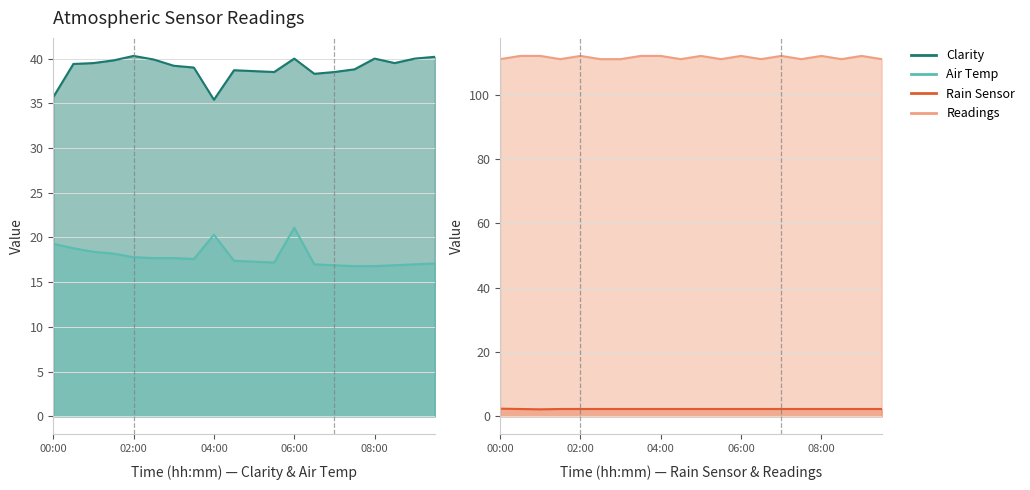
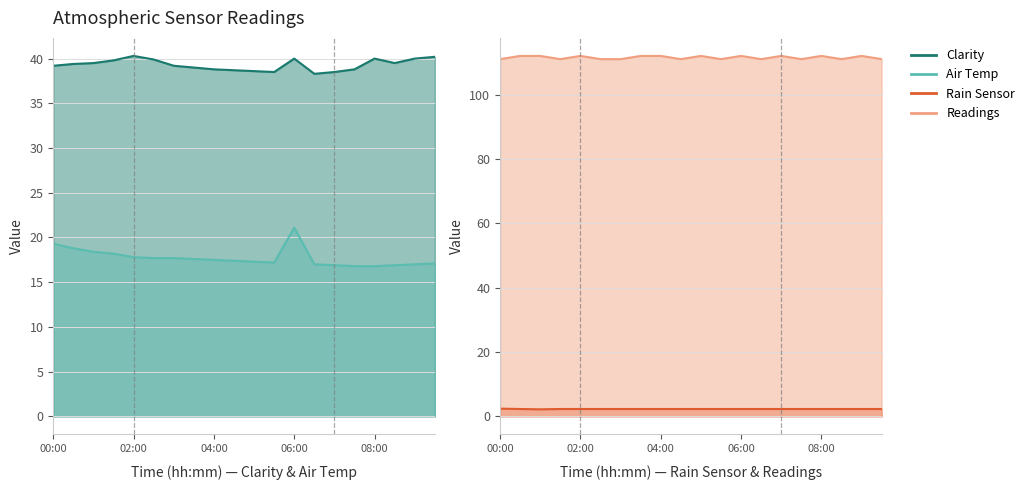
  {
    "Atmospheric Sensor Readings": {
      "Clarity": {
-       "00:00": 36,
+       "00:00": 39,
        "02:00": 40,
-       "04:00": 35,
+       "04:00": 39,
        "06:00": 40,
        "08:00": 40
      },
      "Air Temp": {
        "00:00": 19,
        "02:00": 18,
-       "04:00": 20,
+       "04:00": 18,
        "06:00": 21,
        "08:00": 17
      }
    }
  }
